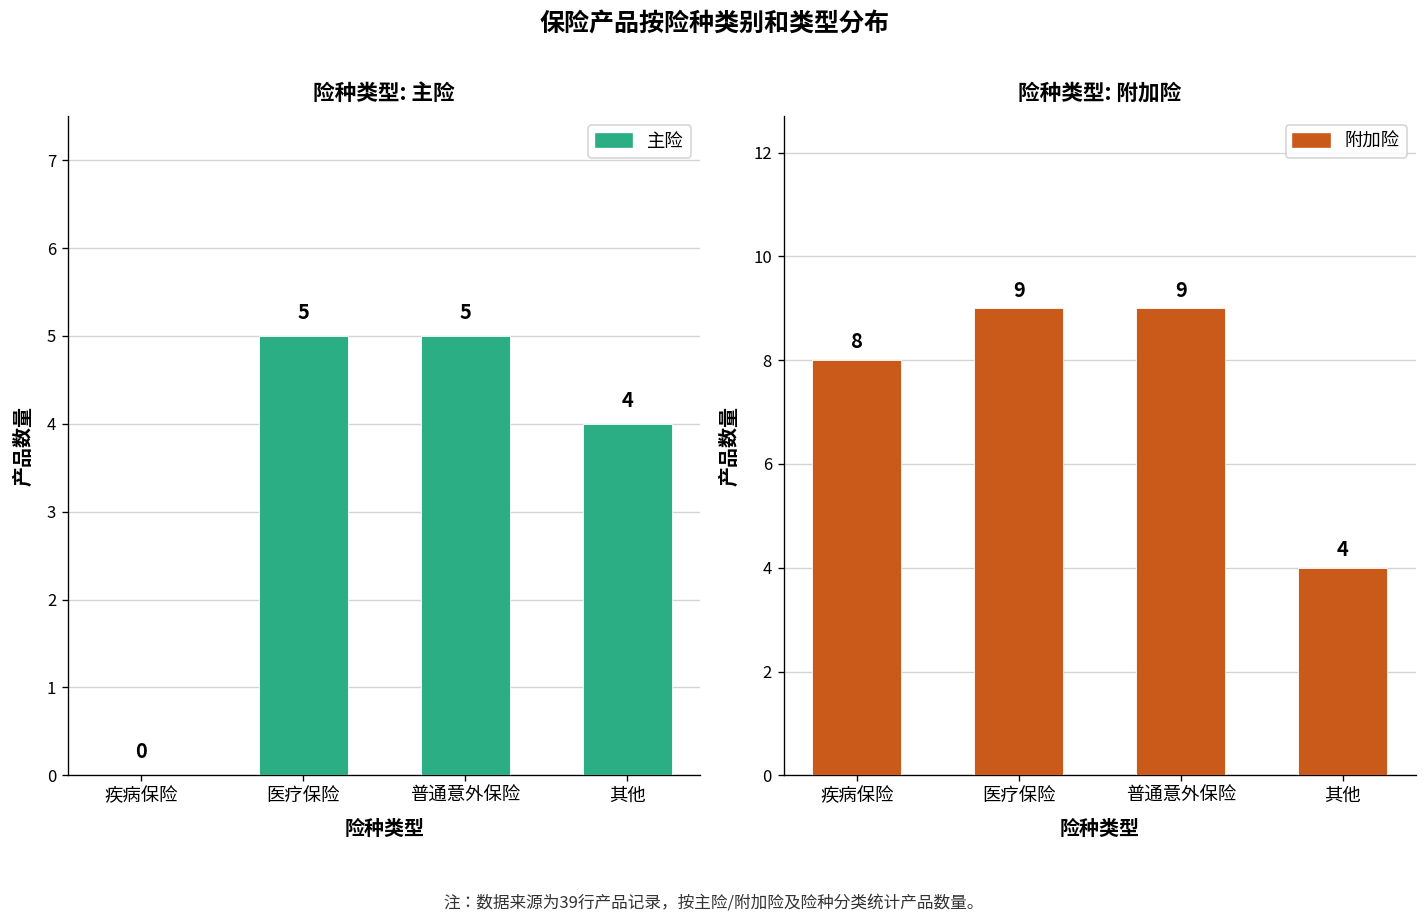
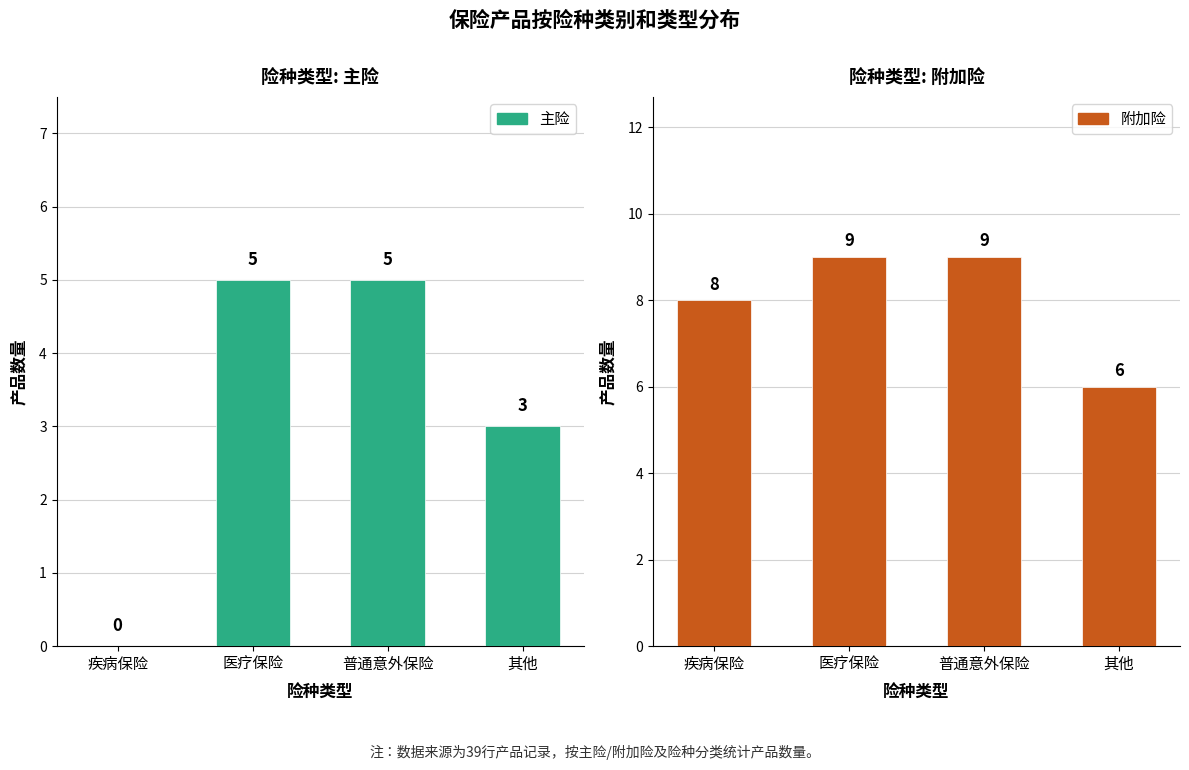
  {
    "险种类型: 主险": {
      "疾病保险": 0,
      "医疗保险": 5,
      "普通意外保险": 5,
-     "其他": 4
+     "其他": 3
    },
    "险种类型: 附加险": {
      "疾病保险": 8,
      "医疗保险": 9,
      "普通意外保险": 9,
-     "其他": 4
+     "其他": 6
    }
  }
